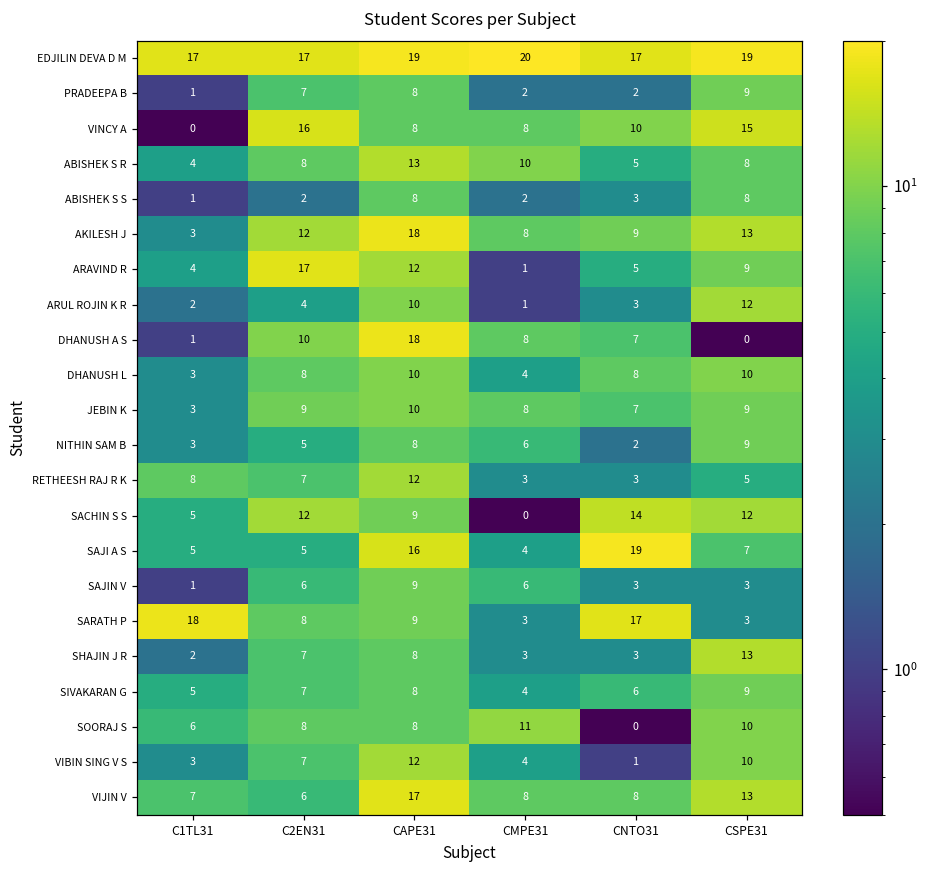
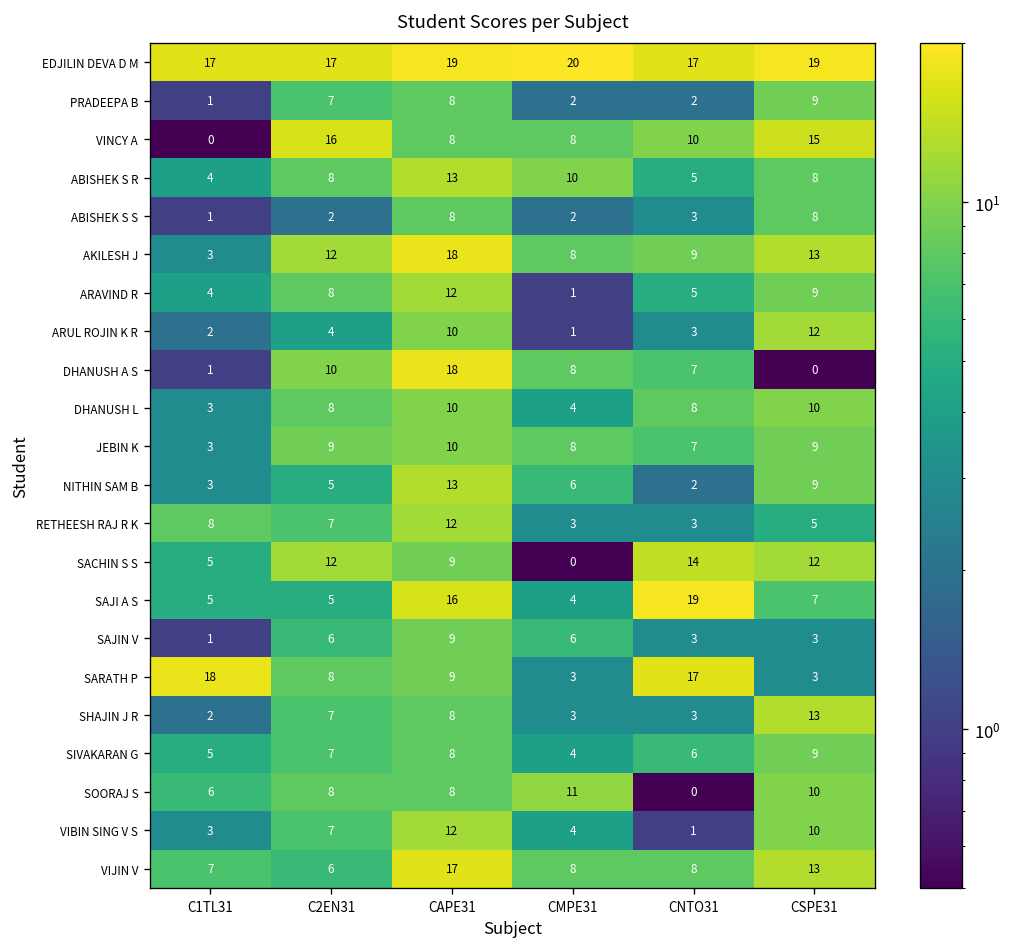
  {
    "EDJILIN DEVA D M": {
      "C1TL31": 17,
      "C2EN31": 17,
      "CAPE31": 19,
      "CMPE31": 20,
      "CNTO31": 17,
      "CSPE31": 19
    },
    "PRADEEPA B": {
      "C1TL31": 1,
      "C2EN31": 7,
      "CAPE31": 8,
      "CMPE31": 2,
      "CNTO31": 2,
      "CSPE31": 9
    },
    "VINCY A": {
      "C1TL31": 0,
      "C2EN31": 16,
      "CAPE31": 8,
      "CMPE31": 8,
      "CNTO31": 10,
      "CSPE31": 15
    },
    "ABISHEK S R": {
      "C1TL31": 4,
      "C2EN31": 8,
      "CAPE31": 13,
      "CMPE31": 10,
      "CNTO31": 5,
      "CSPE31": 8
    },
    "ABISHEK S S": {
      "C1TL31": 1,
      "C2EN31": 2,
      "CAPE31": 8,
      "CMPE31": 2,
      "CNTO31": 3,
      "CSPE31": 8
    },
    "AKILESH J": {
      "C1TL31": 3,
      "C2EN31": 12,
      "CAPE31": 18,
      "CMPE31": 8,
      "CNTO31": 9,
      "CSPE31": 13
    },
    "ARAVIND R": {
      "C1TL31": 4,
-     "C2EN31": 17,
+     "C2EN31": 8,
      "CAPE31": 12,
      "CMPE31": 1,
      "CNTO31": 5,
      "CSPE31": 9
    },
    "ARUL ROJIN K R": {
      "C1TL31": 2,
      "C2EN31": 4,
      "CAPE31": 10,
      "CMPE31": 1,
      "CNTO31": 3,
      "CSPE31": 12
    },
    "DHANUSH A S": {
      "C1TL31": 1,
      "C2EN31": 10,
      "CAPE31": 18,
      "CMPE31": 8,
      "CNTO31": 7,
      "CSPE31": 0
    },
    "DHANUSH L": {
      "C1TL31": 3,
      "C2EN31": 8,
      "CAPE31": 10,
      "CMPE31": 4,
      "CNTO31": 8,
      "CSPE31": 10
    },
    "JEBIN K": {
      "C1TL31": 3,
      "C2EN31": 9,
      "CAPE31": 10,
      "CMPE31": 8,
      "CNTO31": 7,
      "CSPE31": 9
    },
    "NITHIN SAM B": {
      "C1TL31": 3,
      "C2EN31": 5,
-     "CAPE31": 8,
+     "CAPE31": 13,
      "CMPE31": 6,
      "CNTO31": 2,
      "CSPE31": 9
    },
    "RETHEESH RAJ R K": {
      "C1TL31": 8,
      "C2EN31": 7,
      "CAPE31": 12,
      "CMPE31": 3,
      "CNTO31": 3,
      "CSPE31": 5
    },
    "SACHIN S S": {
      "C1TL31": 5,
      "C2EN31": 12,
      "CAPE31": 9,
      "CMPE31": 0,
      "CNTO31": 14,
      "CSPE31": 12
    },
    "SAJI A S": {
      "C1TL31": 5,
      "C2EN31": 5,
      "CAPE31": 16,
      "CMPE31": 4,
      "CNTO31": 19,
      "CSPE31": 7
    },
    "SAJIN V": {
      "C1TL31": 1,
      "C2EN31": 6,
      "CAPE31": 9,
      "CMPE31": 6,
      "CNTO31": 3,
      "CSPE31": 3
    },
    "SARATH P": {
      "C1TL31": 18,
      "C2EN31": 8,
      "CAPE31": 9,
      "CMPE31": 3,
      "CNTO31": 17,
      "CSPE31": 3
    },
    "SHAJIN J R": {
      "C1TL31": 2,
      "C2EN31": 7,
      "CAPE31": 8,
      "CMPE31": 3,
      "CNTO31": 3,
      "CSPE31": 13
    },
    "SIVAKARAN G": {
      "C1TL31": 5,
      "C2EN31": 7,
      "CAPE31": 8,
      "CMPE31": 4,
      "CNTO31": 6,
      "CSPE31": 9
    },
    "SOORAJ S": {
      "C1TL31": 6,
      "C2EN31": 8,
      "CAPE31": 8,
      "CMPE31": 11,
      "CNTO31": 0,
      "CSPE31": 10
    },
    "VIBIN SING V S": {
      "C1TL31": 3,
      "C2EN31": 7,
      "CAPE31": 12,
      "CMPE31": 4,
      "CNTO31": 1,
      "CSPE31": 10
    },
    "VIJIN V": {
      "C1TL31": 7,
      "C2EN31": 6,
      "CAPE31": 17,
      "CMPE31": 8,
      "CNTO31": 8,
      "CSPE31": 13
    }
  }
